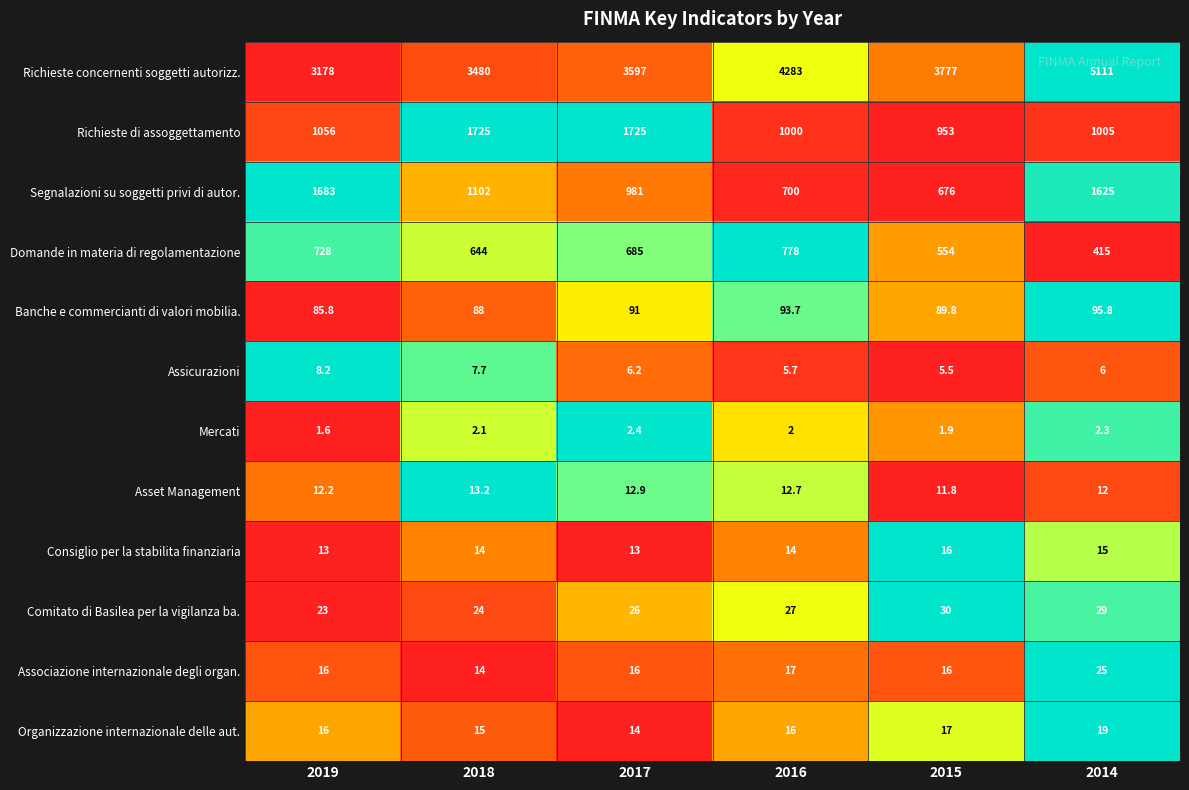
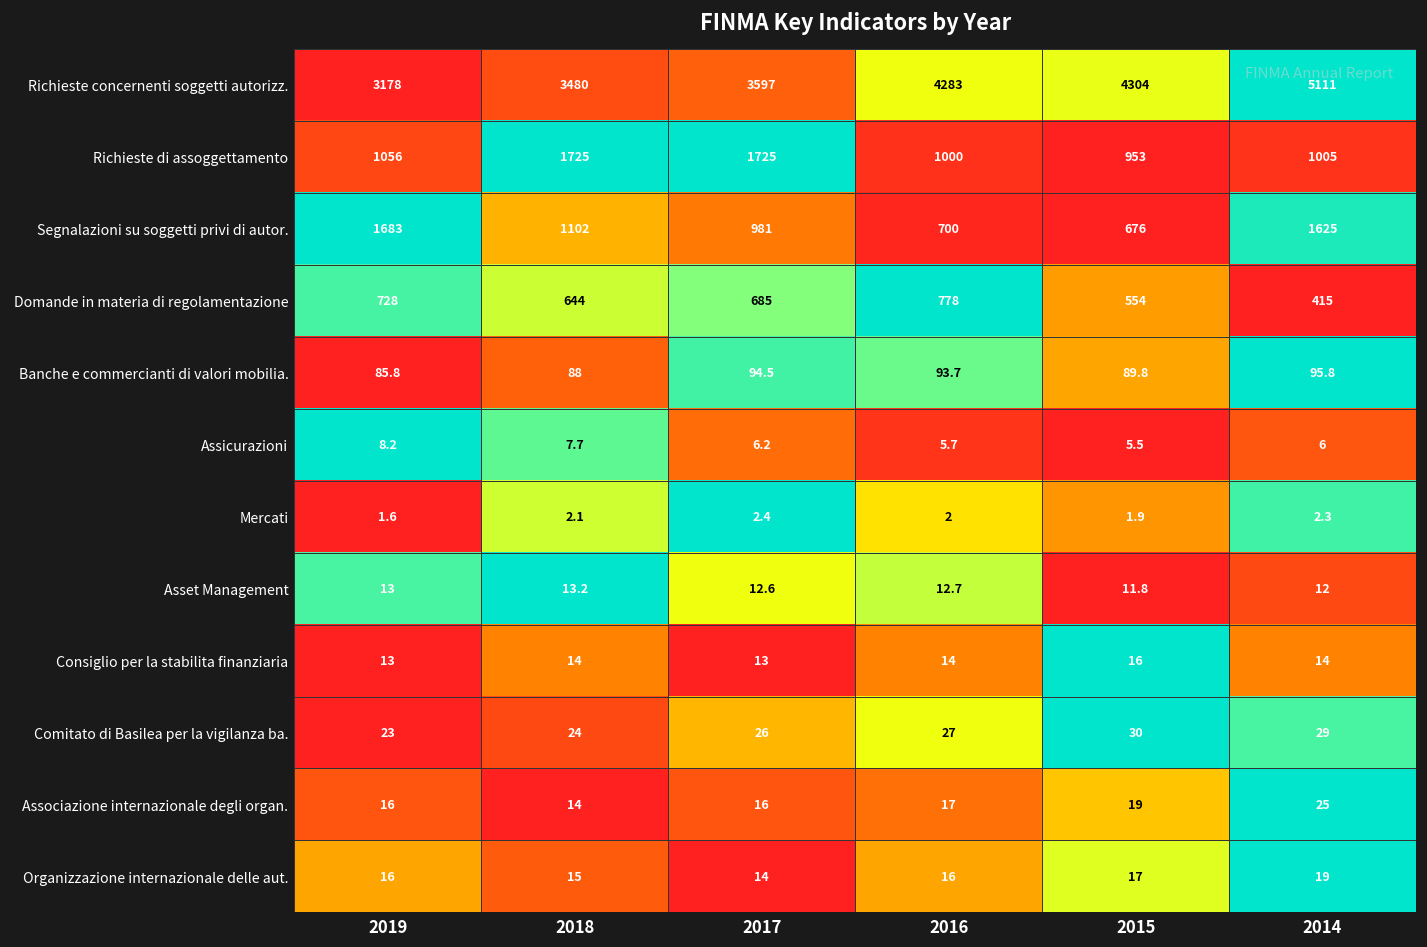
  {
    "Richieste concernenti soggetti autorizz.": {
      "2019": 3178,
      "2018": 3480,
      "2017": 3597,
      "2016": 4283,
-     "2015": 3777
+     "2015": 4304
    },
    "Richieste di assoggettamento": {
      "2019": 1056,
      "2018": 1725,
      "2017": 1725,
      "2016": 1000,
      "2015": 953,
      "2014": 1005
    },
    "Segnalazioni su soggetti privi di autor.": {
      "2019": 1683,
      "2018": 1102,
      "2017": 981,
      "2016": 700,
      "2015": 676,
      "2014": 1625
    },
    "Domande in materia di regolamentazione": {
      "2019": 728,
      "2018": 644,
      "2017": 685,
      "2016": 778,
      "2015": 554,
      "2014": 415
    },
    "Banche e commercianti di valori mobilia.": {
      "2019": 85.8,
      "2018": 88,
-     "2017": 91,
+     "2017": 94.5,
      "2016": 93.7,
      "2015": 89.8,
      "2014": 95.8
    },
    "Assicurazioni": {
      "2019": 8.2,
      "2018": 7.7,
      "2017": 6.2,
      "2016": 5.7,
      "2015": 5.5,
      "2014": 6
    },
    "Mercati": {
      "2019": 1.6,
      "2018": 2.1,
      "2017": 2.4,
      "2016": 2,
      "2015": 1.9,
      "2014": 2.3
    },
    "Asset Management": {
-     "2019": 12.2,
+     "2019": 13,
      "2018": 13.2,
-     "2017": 12.9,
+     "2017": 12.6,
      "2016": 12.7,
      "2015": 11.8,
      "2014": 12
    },
    "Consiglio per la stabilita finanziaria": {
      "2019": 13,
      "2018": 14,
      "2017": 13,
      "2016": 14,
      "2015": 16,
-     "2014": 15
+     "2014": 14
    },
    "Comitato di Basilea per la vigilanza ba.": {
      "2019": 23,
      "2018": 24,
      "2017": 26,
      "2016": 27,
      "2015": 30,
      "2014": 29
    },
    "Associazione internazionale degli organ.": {
      "2019": 16,
      "2018": 14,
      "2017": 16,
      "2016": 17,
-     "2015": 16,
+     "2015": 19,
      "2014": 25
    },
    "Organizzazione internazionale delle aut.": {
      "2019": 16,
      "2018": 15,
      "2017": 14,
      "2016": 16,
      "2015": 17,
      "2014": 19
    }
  }
